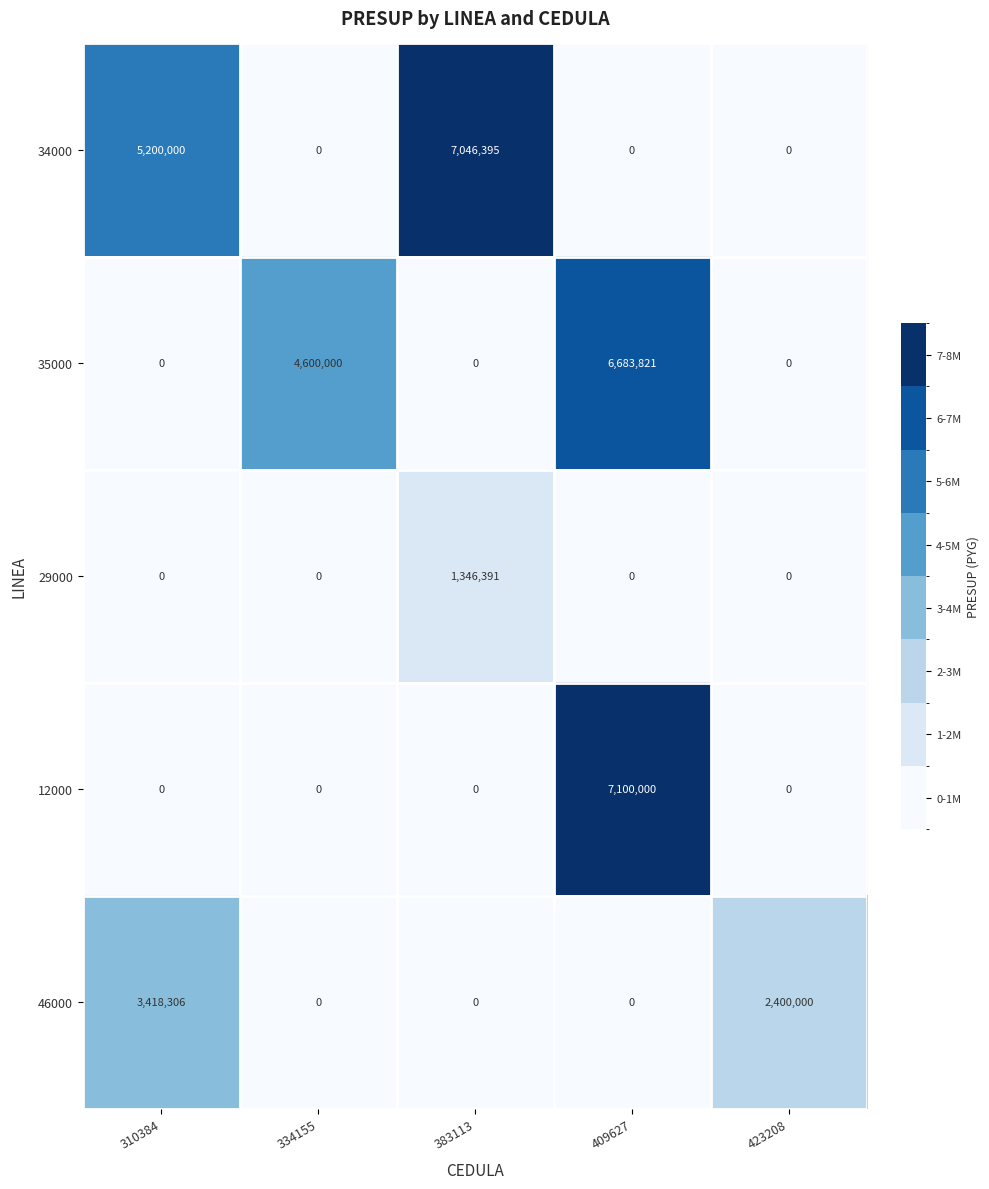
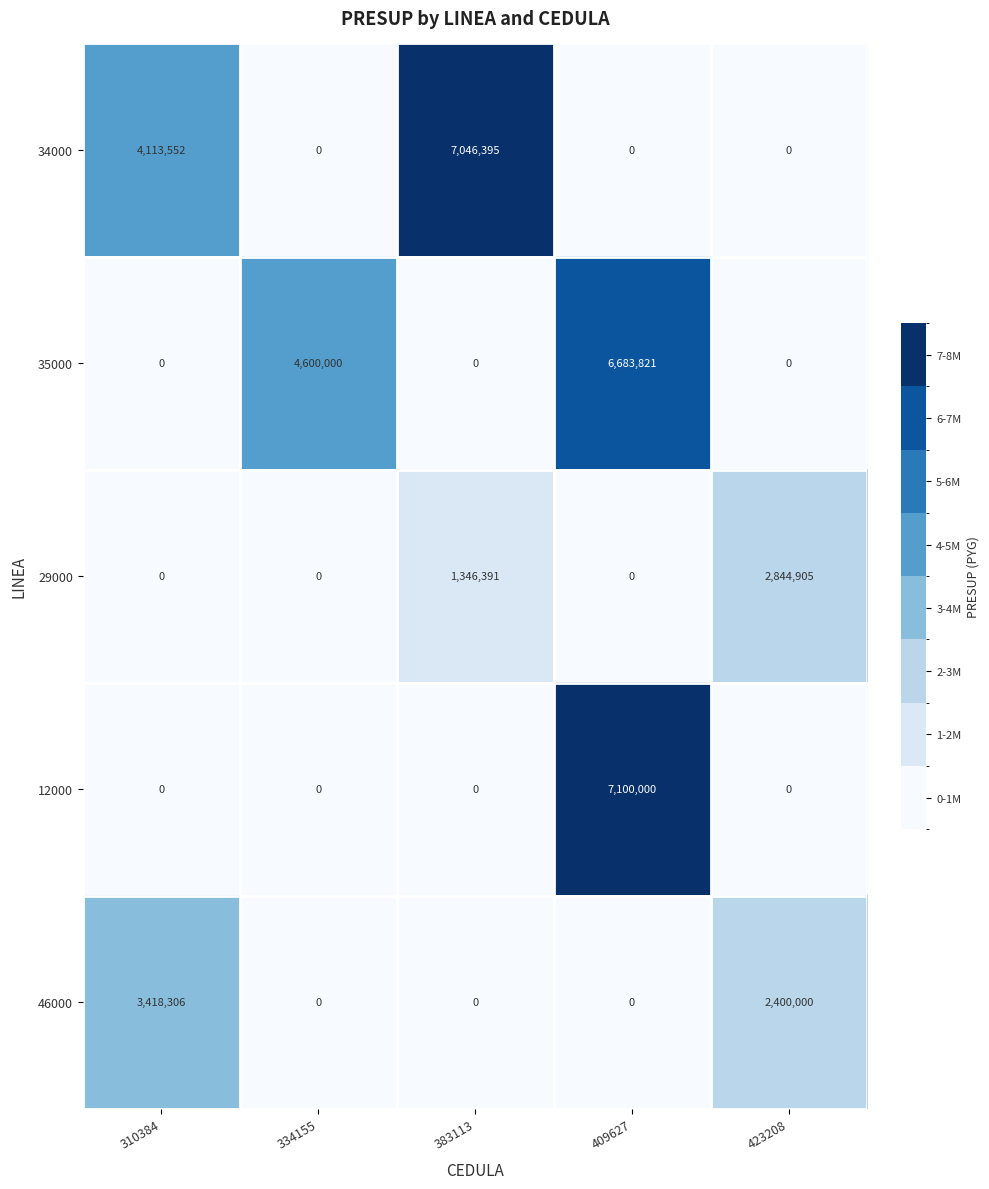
  {
    "34000": {
-     "310384": "5,200,000",
+     "310384": "4,113,552",
      "334155": "0",
      "383113": "7,046,395",
      "409627": "0",
      "423208": "0"
    },
    "35000": {
      "310384": "0",
      "334155": "4,600,000",
      "383113": "0",
      "409627": "6,683,821",
      "423208": "0"
    },
    "29000": {
      "310384": "0",
      "334155": "0",
      "383113": "1,346,391",
      "409627": "0",
-     "423208": "0"
+     "423208": "2,844,905"
    },
    "12000": {
      "310384": "0",
      "334155": "0",
      "383113": "0",
      "409627": "7,100,000",
      "423208": "0"
    },
    "46000": {
      "310384": "3,418,306",
      "334155": "0",
      "383113": "0",
      "409627": "0",
      "423208": "2,400,000"
    }
  }
